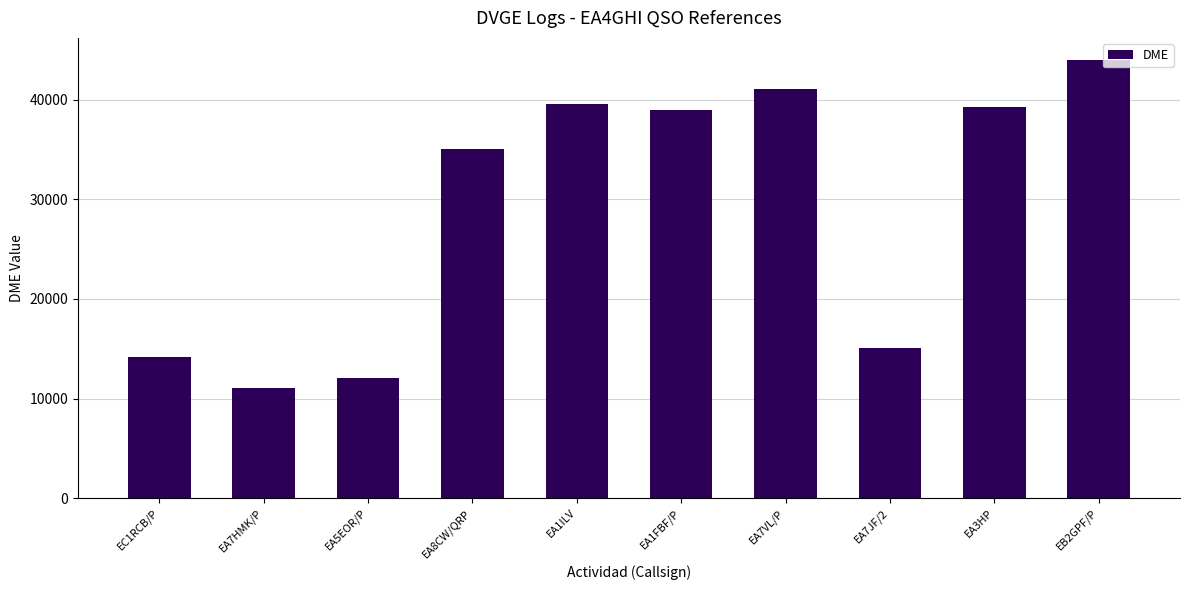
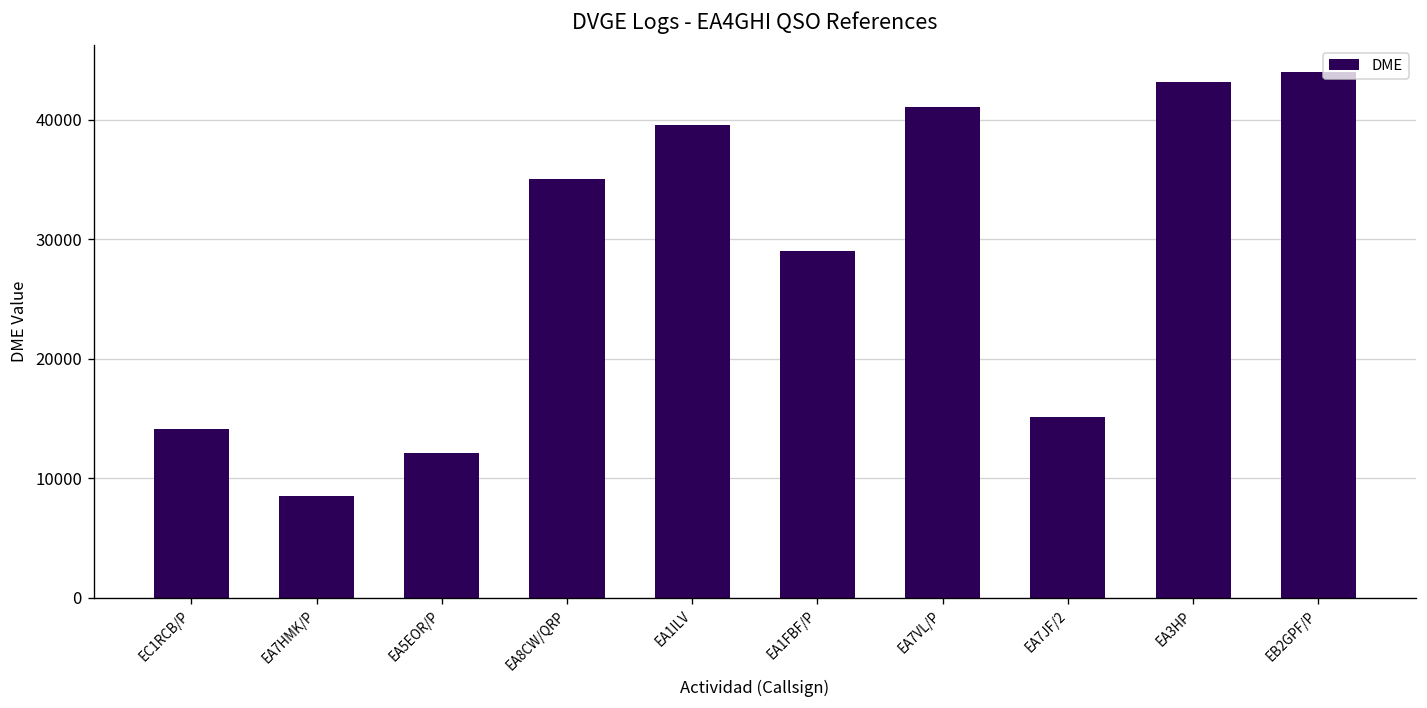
  {
    "EC1RCB/P": 14000,
-   "EA7HMK/P": 11000,
+   "EA7HMK/P": 9000,
    "EA5EOR/P": 12000,
    "EA8CW/QRP": 35000,
    "EA1ILV": 40000,
-   "EA1FBF/P": 39000,
+   "EA1FBF/P": 29000,
    "EA7VL/P": 41000,
    "EA7JF/2": 15000,
-   "EA3HP": 39000,
+   "EA3HP": 43000,
    "EB2GPF/P": 44000
  }
